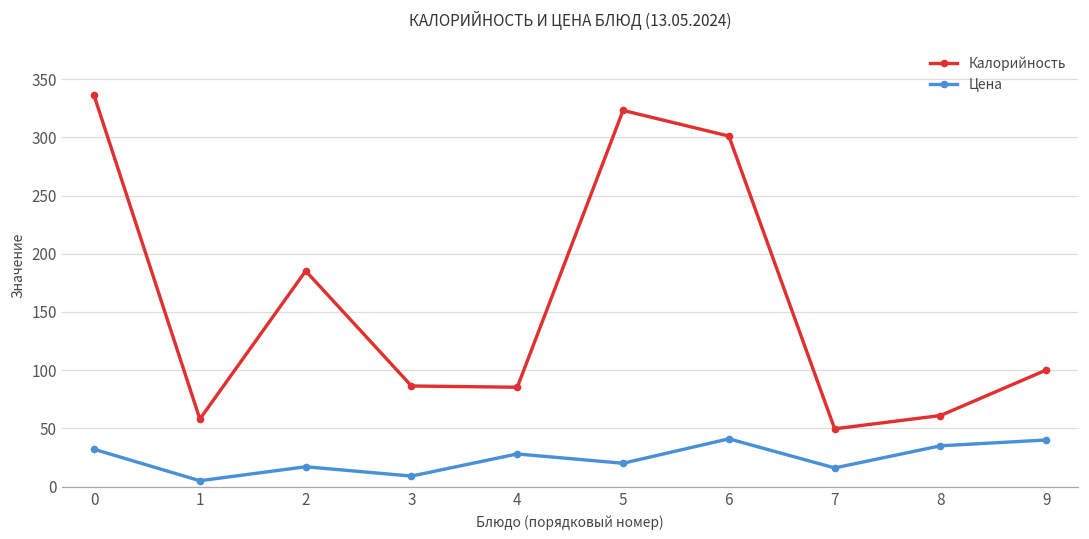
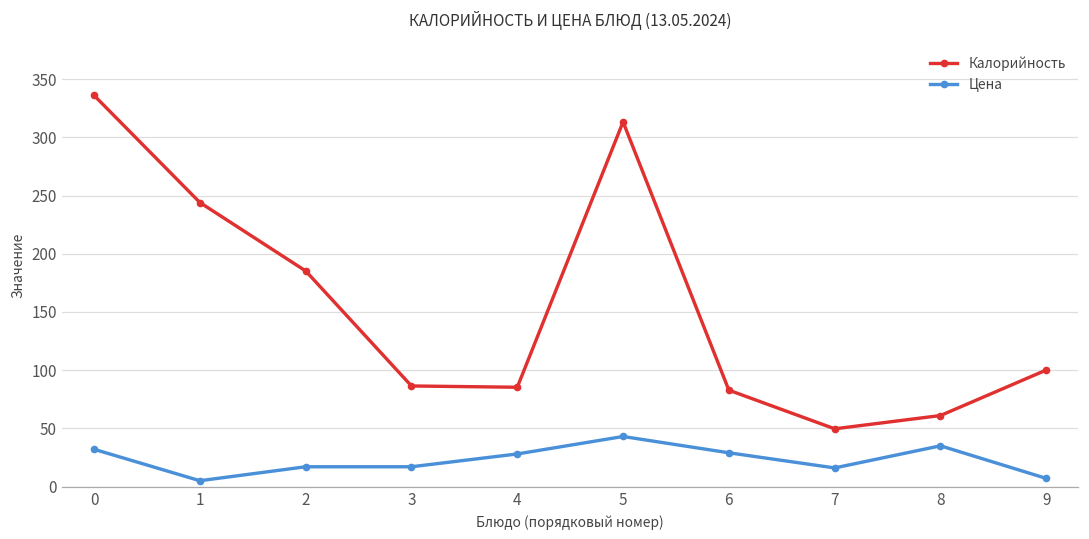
  {
    "Калорийность": {
      "0": 336,
-     "1": 58,
+     "1": 244,
      "2": 185,
      "3": 86,
      "4": 85,
-     "5": 323,
-     "6": 301,
+     "5": 313,
+     "6": 83,
      "7": 50,
      "8": 61,
      "9": 100
    },
    "Цена": {
      "0": 32,
      "1": 5,
      "2": 17,
-     "3": 9,
+     "3": 17,
      "4": 28,
-     "5": 20,
-     "6": 41,
+     "5": 43,
+     "6": 29,
      "7": 16,
      "8": 35,
-     "9": 40
+     "9": 7
    }
  }
